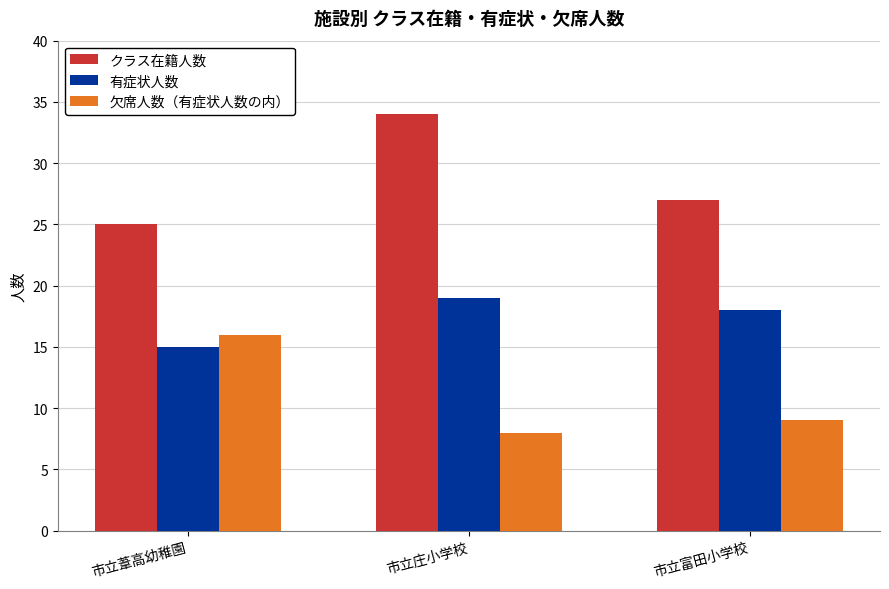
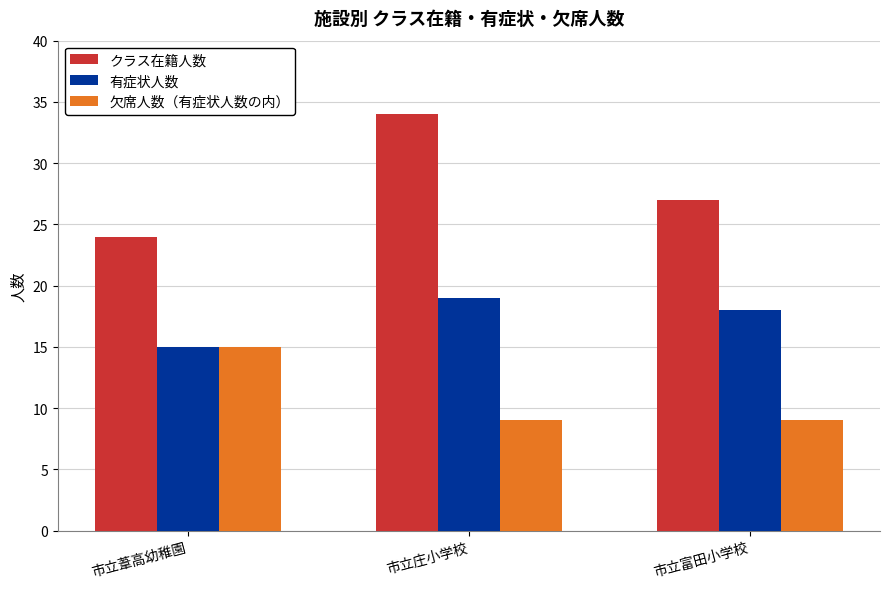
  {
    "クラス在籍人数": {
-     "市立葦高幼稚園": 25,
+     "市立葦高幼稚園": 24,
      "市立庄小学校": 34,
      "市立富田小学校": 27
    },
    "有症状人数": {
      "市立葦高幼稚園": 15,
      "市立庄小学校": 19,
      "市立富田小学校": 18
    },
    "欠席人数（有症状人数の内）": {
-     "市立葦高幼稚園": 16,
-     "市立庄小学校": 8,
+     "市立葦高幼稚園": 15,
+     "市立庄小学校": 9,
      "市立富田小学校": 9
    }
  }
